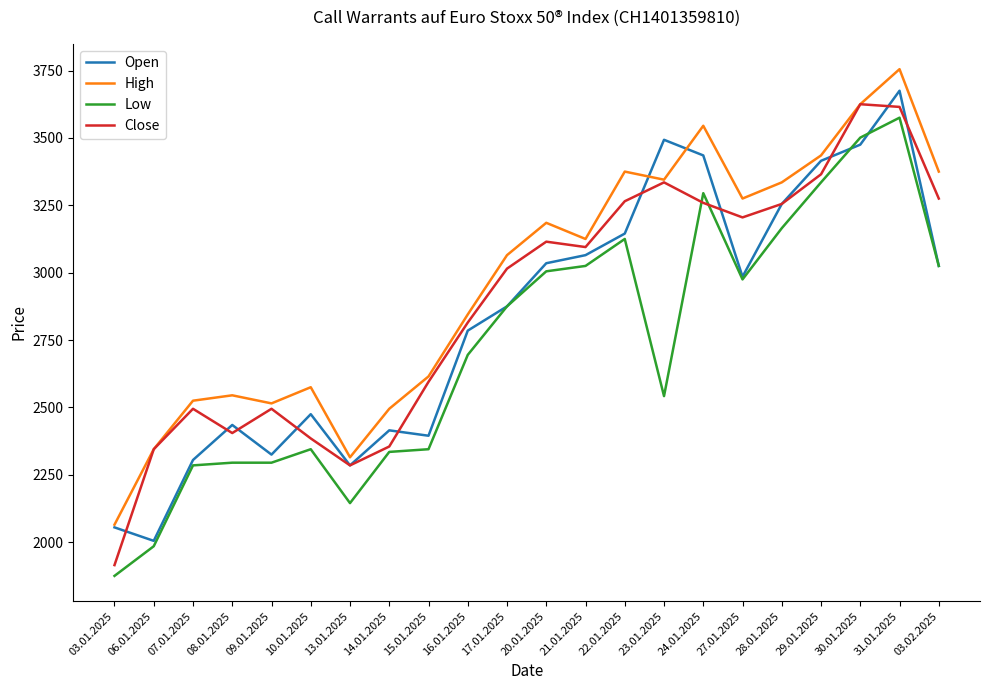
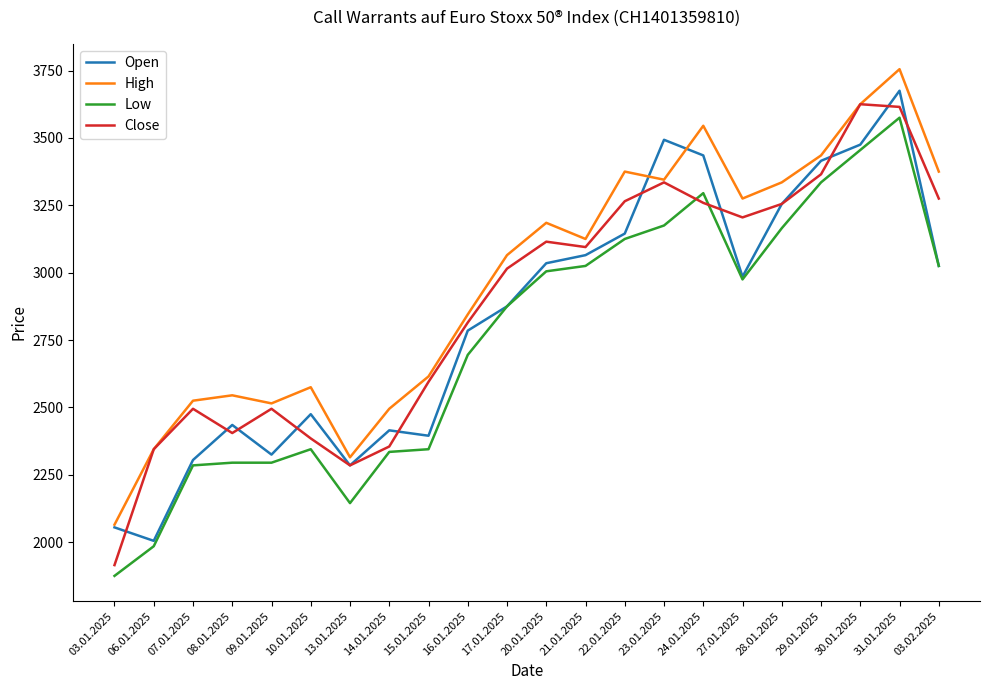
  {
    "Open": {
      "03.01.2025": 2060,
      "06.01.2025": 2010,
      "07.01.2025": 2310,
      "08.01.2025": 2440,
      "09.01.2025": 2330,
      "10.01.2025": 2480,
      "14.01.2025": 2420,
      "15.01.2025": 2400,
      "16.01.2025": 2790,
      "20.01.2025": 3040,
      "21.01.2025": 3070,
      "22.01.2025": 3150,
      "23.01.2025": 3490,
      "24.01.2025": 3440,
      "27.01.2025": 2990,
      "29.01.2025": 3420,
      "30.01.2025": 3480,
      "31.01.2025": 3680
    },
    "High": {
      "03.01.2025": 2070,
      "07.01.2025": 2530,
      "08.01.2025": 2550,
      "09.01.2025": 2520,
      "10.01.2025": 2580,
      "13.01.2025": 2320,
      "14.01.2025": 2500,
      "15.01.2025": 2620,
      "16.01.2025": 2850,
      "17.01.2025": 3070,
      "20.01.2025": 3190,
      "21.01.2025": 3130,
      "22.01.2025": 3380,
      "23.01.2025": 3350,
      "24.01.2025": 3550,
      "27.01.2025": 3280,
      "28.01.2025": 3340,
      "29.01.2025": 3440,
      "31.01.2025": 3760,
      "03.02.2025": 3380
    },
    "Low": {
      "03.01.2025": 1880,
      "06.01.2025": 1990,
      "07.01.2025": 2290,
      "08.01.2025": 2300,
      "09.01.2025": 2300,
      "10.01.2025": 2350,
      "13.01.2025": 2150,
      "14.01.2025": 2340,
      "15.01.2025": 2350,
      "16.01.2025": 2700,
      "20.01.2025": 3010,
      "21.01.2025": 3030,
      "22.01.2025": 3130,
-     "23.01.2025": 2540,
+     "23.01.2025": 3180,
      "24.01.2025": 3300,
      "27.01.2025": 2980,
      "28.01.2025": 3170,
      "29.01.2025": 3340,
-     "30.01.2025": 3500,
+     "30.01.2025": 3460,
      "31.01.2025": 3580
    },
    "Close": {
      "03.01.2025": 1920,
      "07.01.2025": 2500,
      "08.01.2025": 2410,
      "09.01.2025": 2500,
      "10.01.2025": 2390,
      "14.01.2025": 2360,
      "15.01.2025": 2600,
      "16.01.2025": 2820,
      "17.01.2025": 3020,
      "20.01.2025": 3120,
      "21.01.2025": 3100,
      "22.01.2025": 3270,
      "23.01.2025": 3340,
      "24.01.2025": 3260,
      "27.01.2025": 3210,
      "29.01.2025": 3370,
      "31.01.2025": 3620,
      "03.02.2025": 3280
    }
  }
